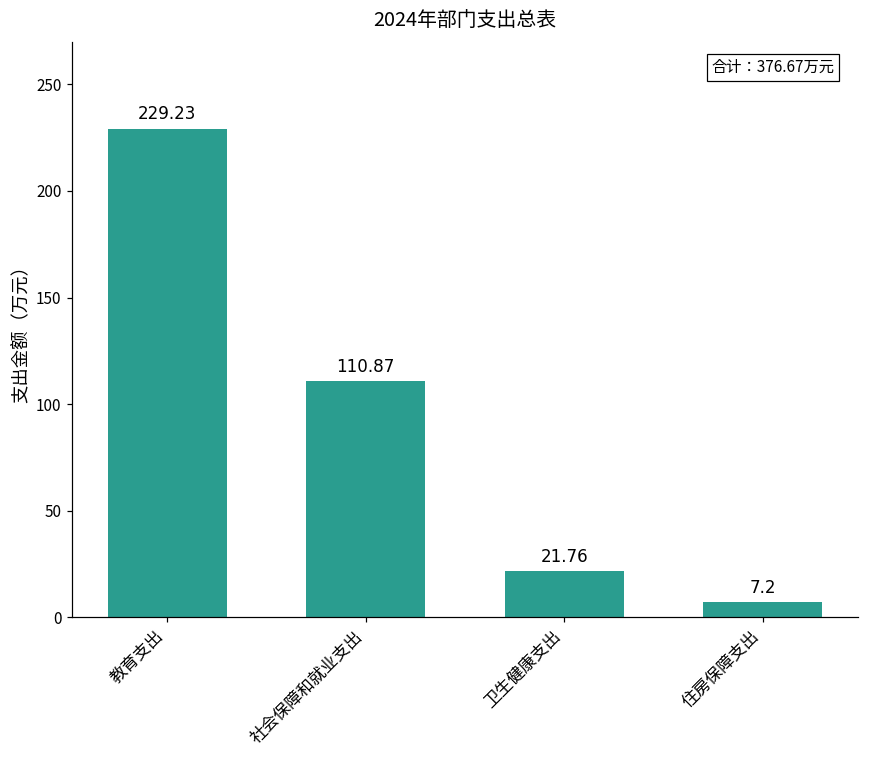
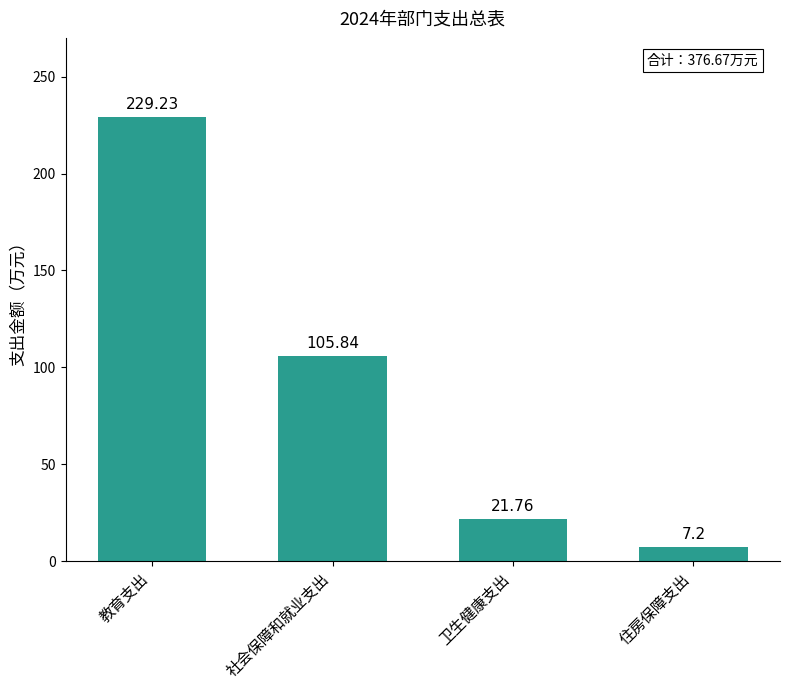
  {
    "教育支出": 229.23,
-   "社会保障和就业支出": 110.87,
+   "社会保障和就业支出": 105.84,
    "卫生健康支出": 21.76,
    "住房保障支出": 7.2
  }
